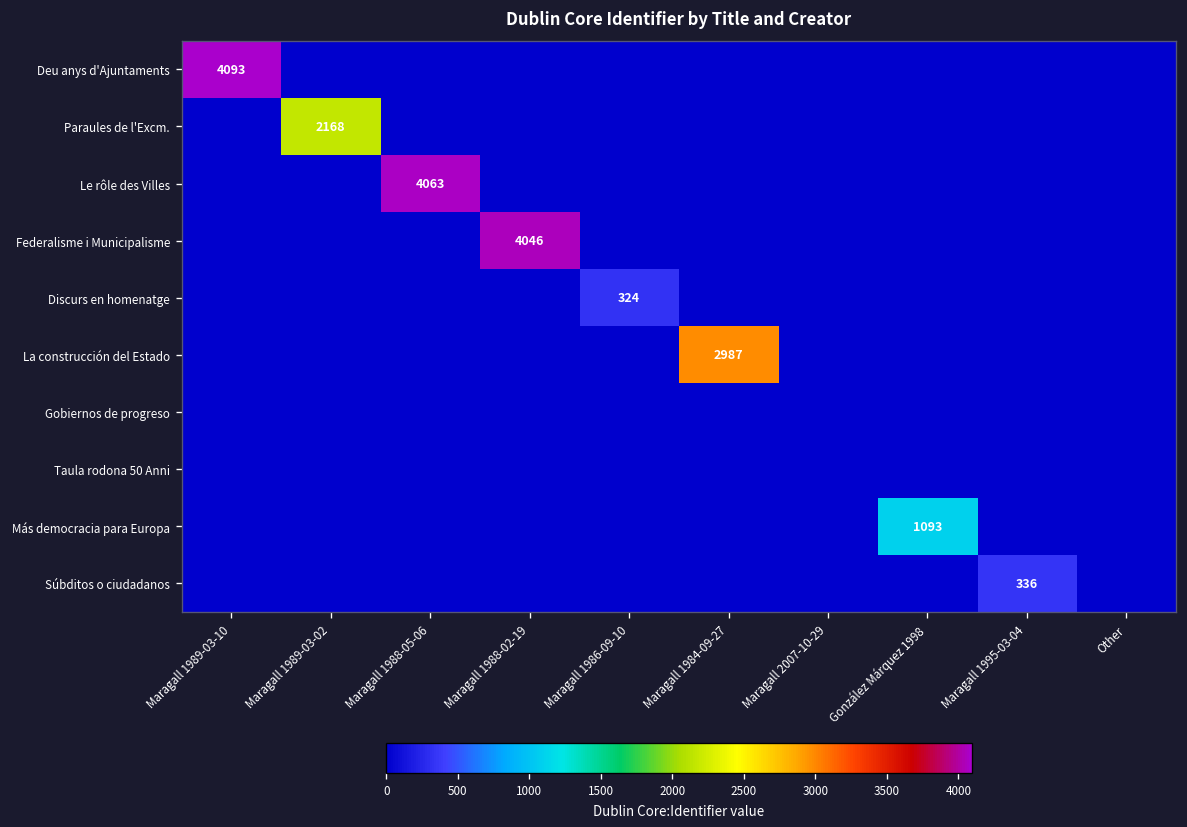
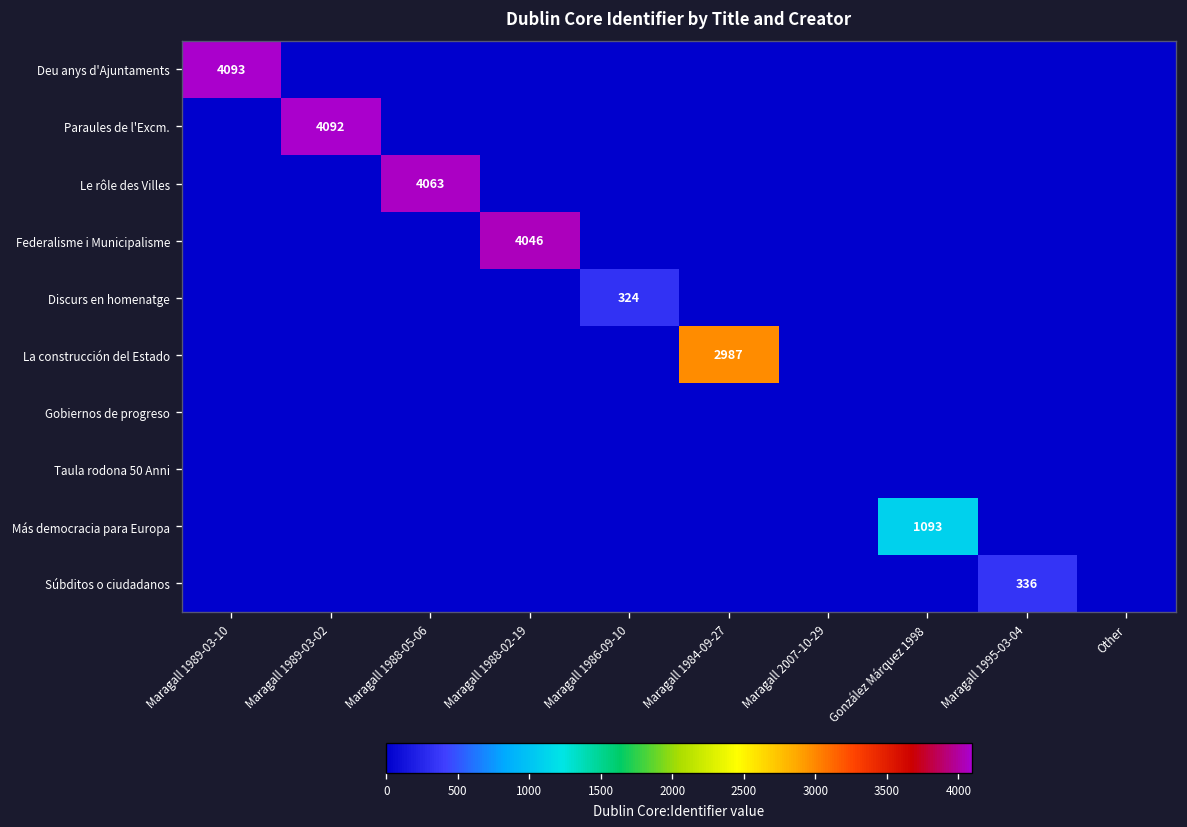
  {
    "Deu anys d'Ajuntaments": {
      "Maragall 1989-03-10": 4093
    },
    "Paraules de l'Excm.": {
-     "Maragall 1989-03-02": 2168
+     "Maragall 1989-03-02": 4092
    },
    "Le rôle des Villes": {
      "Maragall 1988-05-06": 4063
    },
    "Federalisme i Municipalisme": {
      "Maragall 1988-02-19": 4046
    },
    "Discurs en homenatge": {
      "Maragall 1986-09-10": 324
    },
    "La construcción del Estado": {
      "Maragall 1984-09-27": 2987
    },
    "Más democracia para Europa": {
      "González Márquez 1998": 1093
    },
    "Súbditos o ciudadanos": {
      "Maragall 1995-03-04": 336
    }
  }
